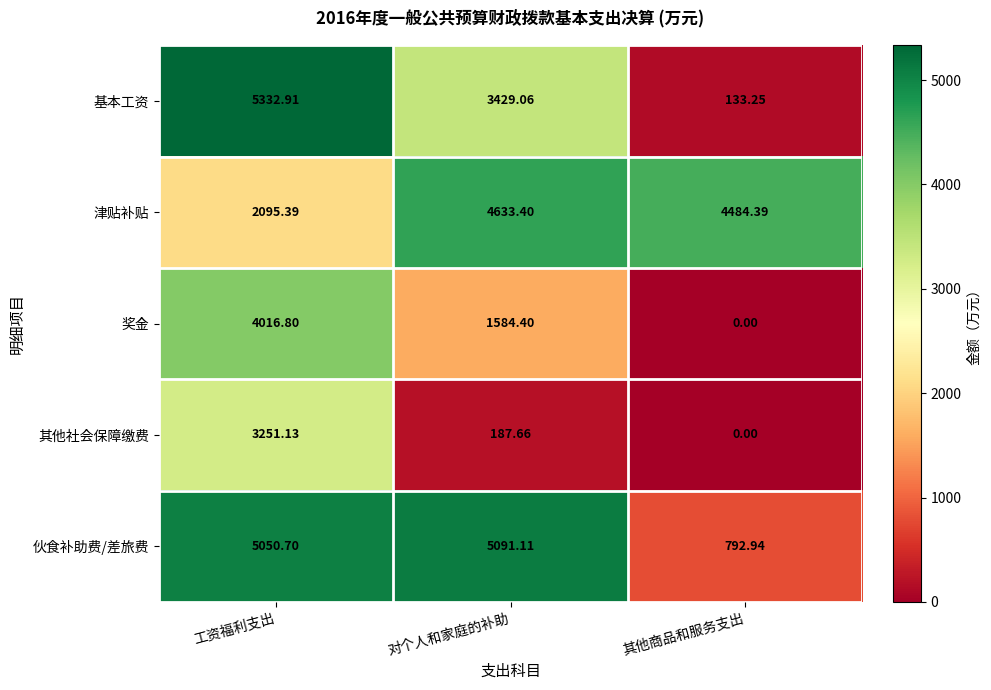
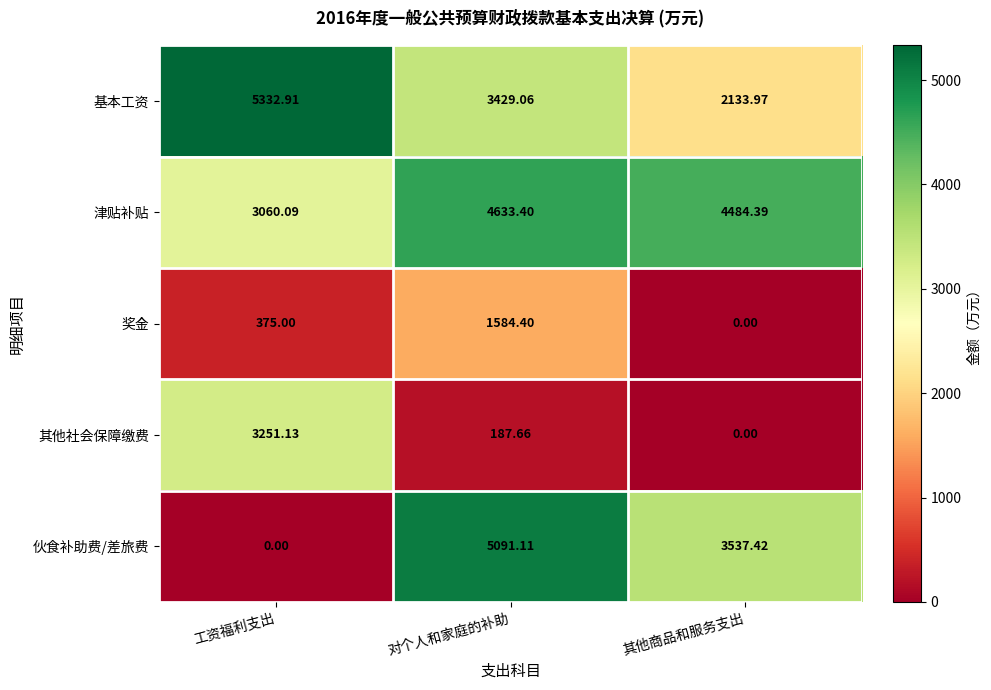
  {
    "基本工资": {
      "工资福利支出": 5332.91,
      "对个人和家庭的补助": 3429.06,
-     "其他商品和服务支出": 133.25
+     "其他商品和服务支出": 2133.97
    },
    "津贴补贴": {
-     "工资福利支出": 2095.39,
+     "工资福利支出": 3060.09,
      "对个人和家庭的补助": 4633.40,
      "其他商品和服务支出": 4484.39
    },
    "奖金": {
-     "工资福利支出": 4016.80,
+     "工资福利支出": 375.00,
      "对个人和家庭的补助": 1584.40,
      "其他商品和服务支出": 0.00
    },
    "其他社会保障缴费": {
      "工资福利支出": 3251.13,
      "对个人和家庭的补助": 187.66,
      "其他商品和服务支出": 0.00
    },
    "伙食补助费/差旅费": {
-     "工资福利支出": 5050.70,
+     "工资福利支出": 0.00,
      "对个人和家庭的补助": 5091.11,
-     "其他商品和服务支出": 792.94
+     "其他商品和服务支出": 3537.42
    }
  }
